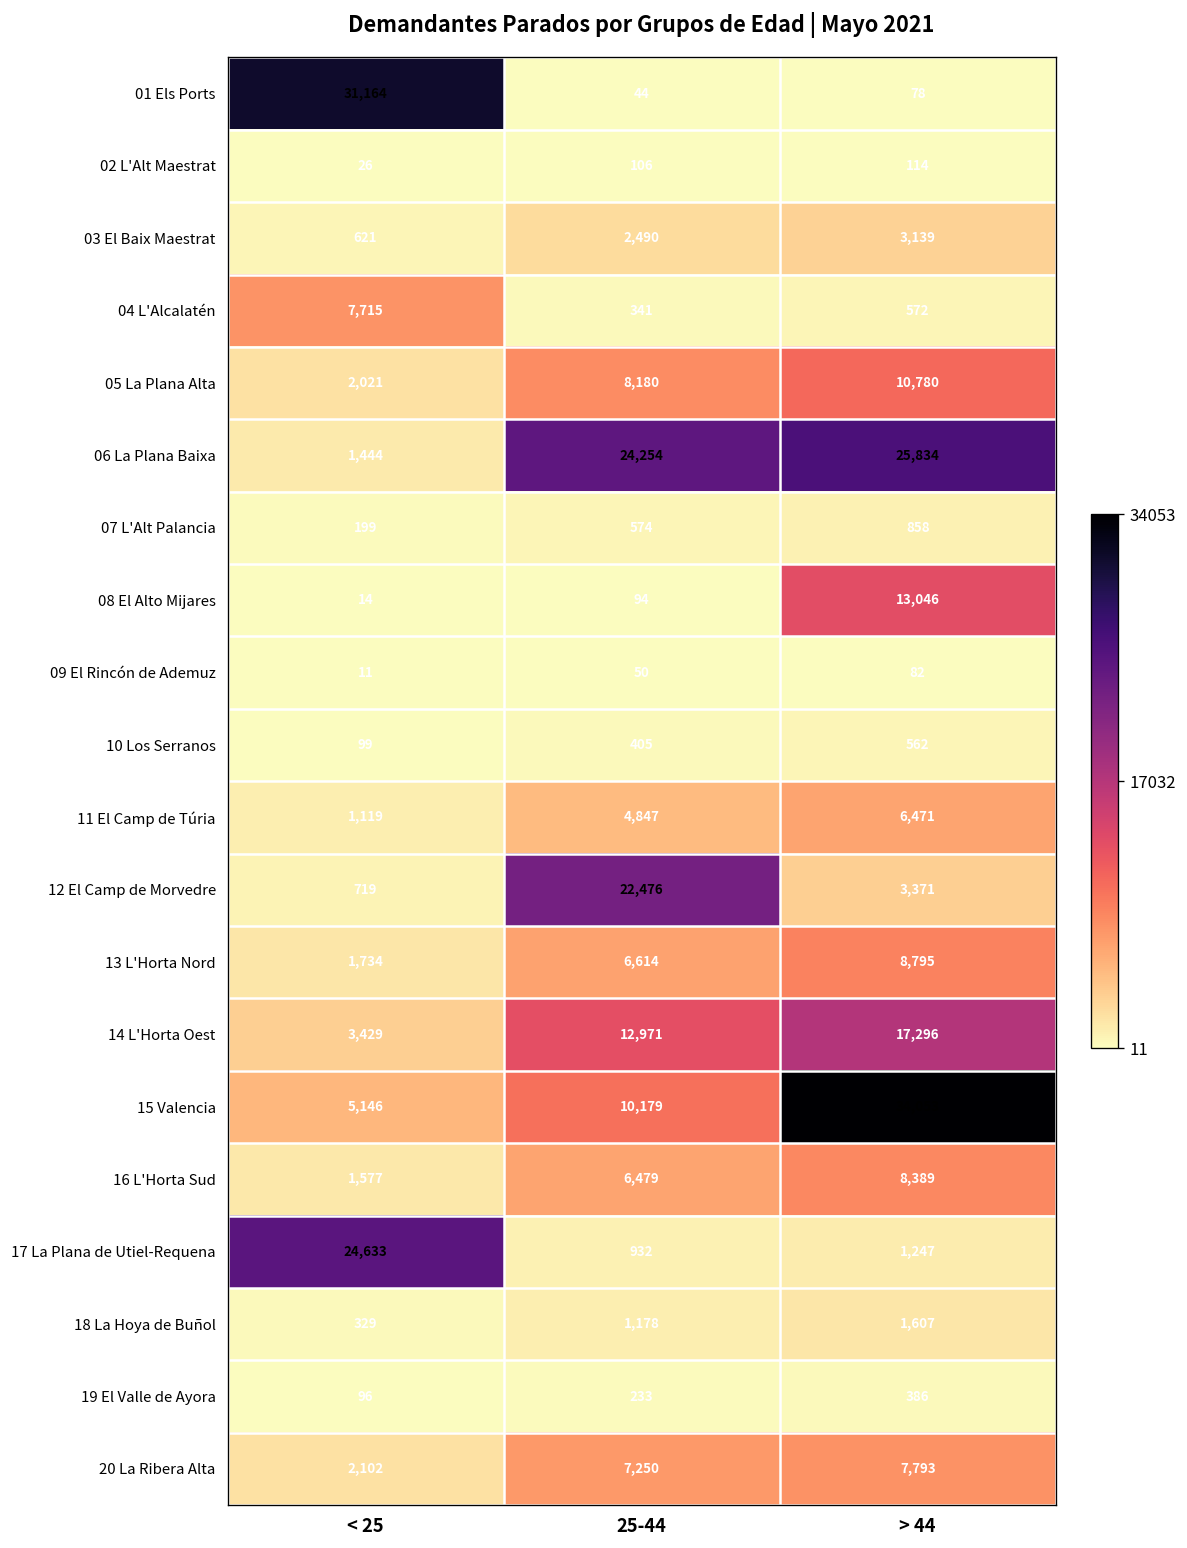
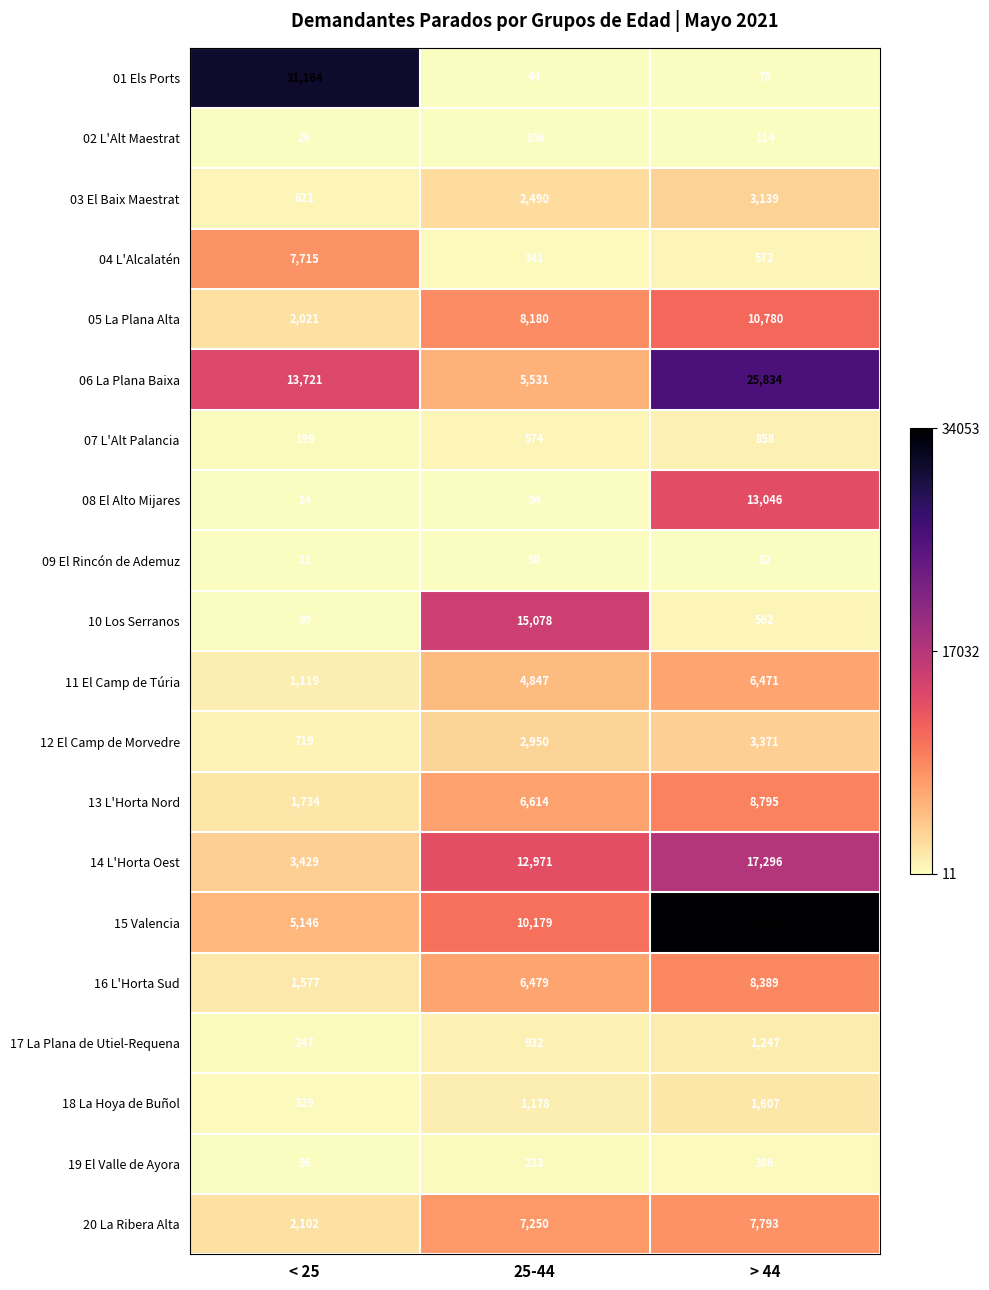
  {
    "01 Els Ports": {
      "25-44": "44",
      "> 44": "78"
    },
    "02 L'Alt Maestrat": {
      "< 25": "26",
      "25-44": "106",
      "> 44": "114"
    },
    "03 El Baix Maestrat": {
      "< 25": "621",
      "25-44": "2,490",
      "> 44": "3,139"
    },
    "04 L'Alcalatén": {
      "< 25": "7,715",
      "25-44": "341",
      "> 44": "572"
    },
    "05 La Plana Alta": {
      "< 25": "2,021",
      "25-44": "8,180",
      "> 44": "10,780"
    },
    "06 La Plana Baixa": {
-     "< 25": "1,444",
-     "25-44": "24,254",
+     "< 25": "13,721",
+     "25-44": "5,531",
      "> 44": "25,834"
    },
    "07 L'Alt Palancia": {
      "< 25": "199",
      "25-44": "574",
      "> 44": "858"
    },
    "08 El Alto Mijares": {
      "< 25": "14",
      "25-44": "94",
      "> 44": "13,046"
    },
    "09 El Rincón de Ademuz": {
      "< 25": "11",
      "25-44": "50",
      "> 44": "82"
    },
    "10 Los Serranos": {
      "< 25": "99",
-     "25-44": "405",
+     "25-44": "15,078",
      "> 44": "562"
    },
    "11 El Camp de Túria": {
      "< 25": "1,119",
      "25-44": "4,847",
      "> 44": "6,471"
    },
    "12 El Camp de Morvedre": {
      "< 25": "719",
-     "25-44": "22,476",
+     "25-44": "2,950",
      "> 44": "3,371"
    },
    "13 L'Horta Nord": {
      "< 25": "1,734",
      "25-44": "6,614",
      "> 44": "8,795"
    },
    "14 L'Horta Oest": {
      "< 25": "3,429",
      "25-44": "12,971",
      "> 44": "17,296"
    },
    "15 Valencia": {
      "< 25": "5,146",
      "25-44": "10,179"
    },
    "16 L'Horta Sud": {
      "< 25": "1,577",
      "25-44": "6,479",
      "> 44": "8,389"
    },
    "17 La Plana de Utiel-Requena": {
-     "< 25": "24,633",
+     "< 25": "247",
      "25-44": "932",
      "> 44": "1,247"
    },
    "18 La Hoya de Buñol": {
      "< 25": "329",
      "25-44": "1,178",
      "> 44": "1,607"
    },
    "19 El Valle de Ayora": {
      "< 25": "96",
      "25-44": "233",
      "> 44": "386"
    },
    "20 La Ribera Alta": {
      "< 25": "2,102",
      "25-44": "7,250",
      "> 44": "7,793"
    }
  }
